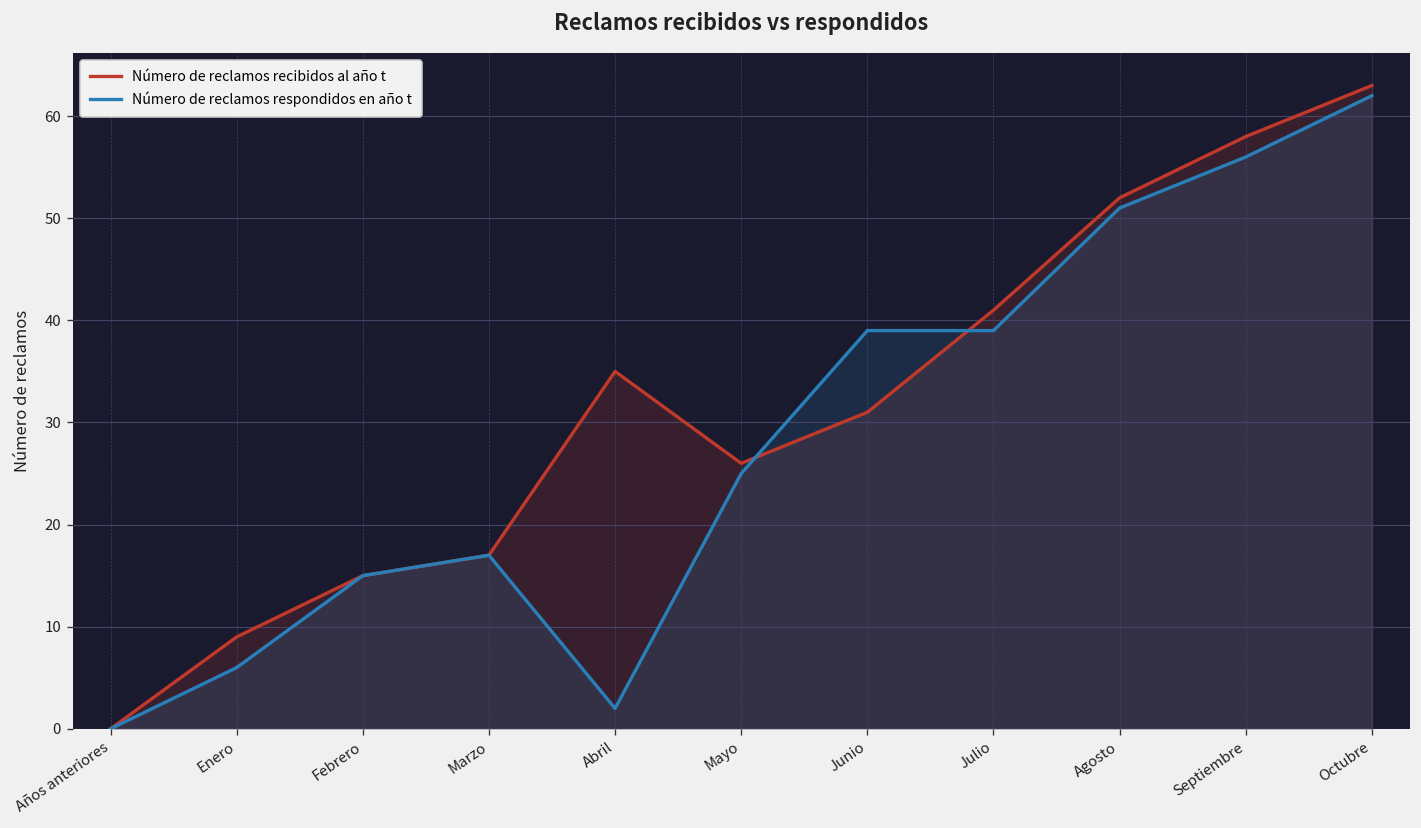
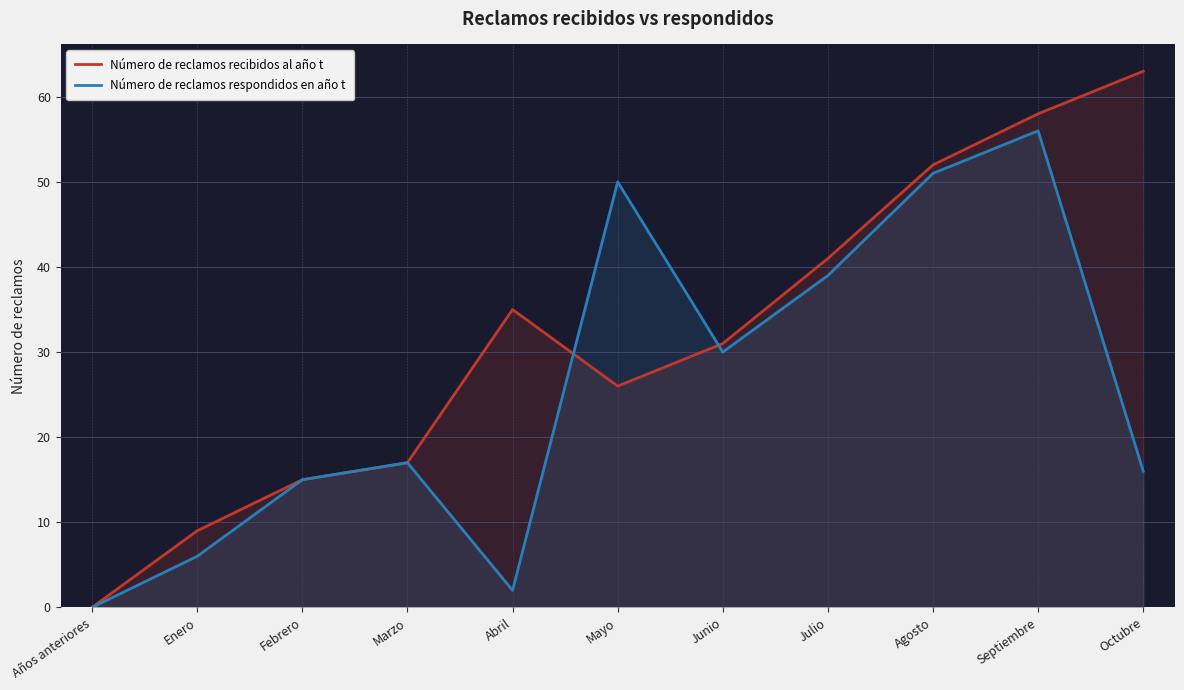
  {
    "Número de reclamos recibidos al año t": {
      "Enero": 9,
      "Abril": 35,
      "Mayo": 26,
      "Junio": 31,
      "Julio": 41,
      "Agosto": 52,
      "Septiembre": 58,
      "Octubre": 63
    },
    "Número de reclamos respondidos en año t": {
      "Enero": 6,
      "Abril": 2,
-     "Mayo": 25,
-     "Junio": 39,
+     "Mayo": 50,
+     "Junio": 30,
      "Julio": 39,
      "Agosto": 51,
      "Septiembre": 56,
-     "Octubre": 62
+     "Octubre": 16
    }
  }
